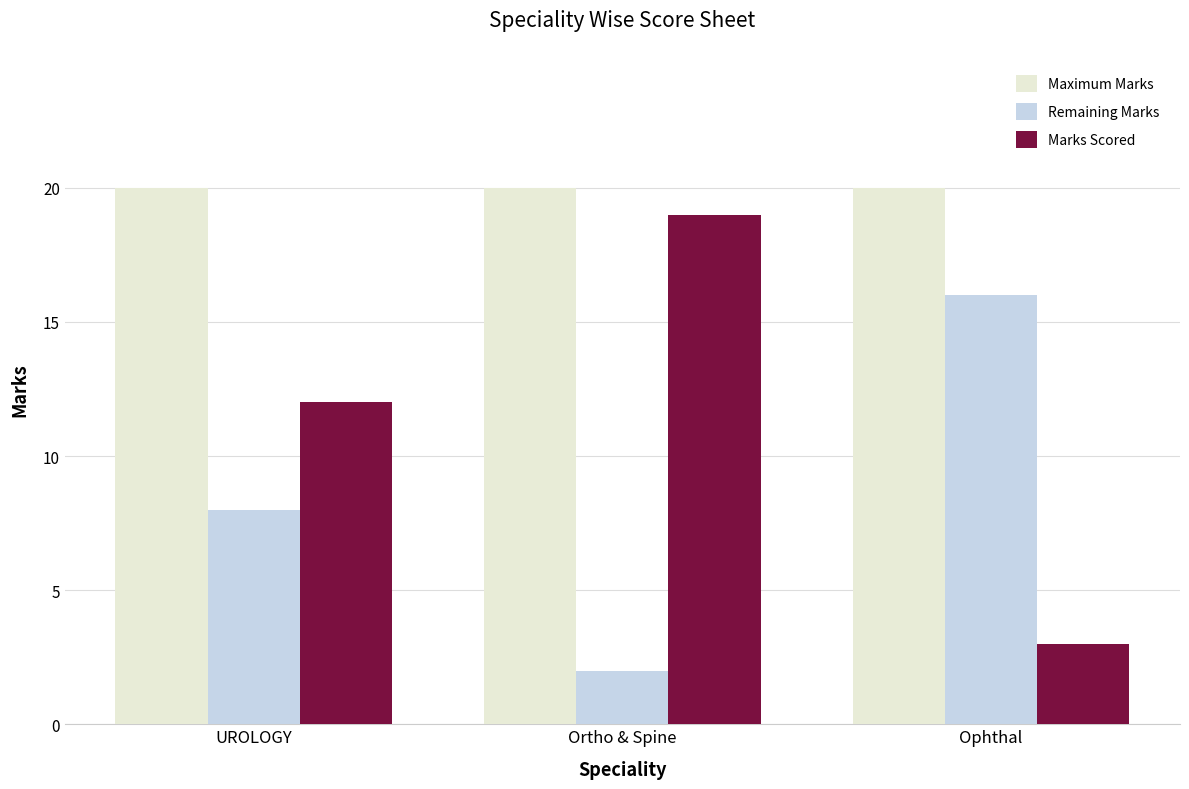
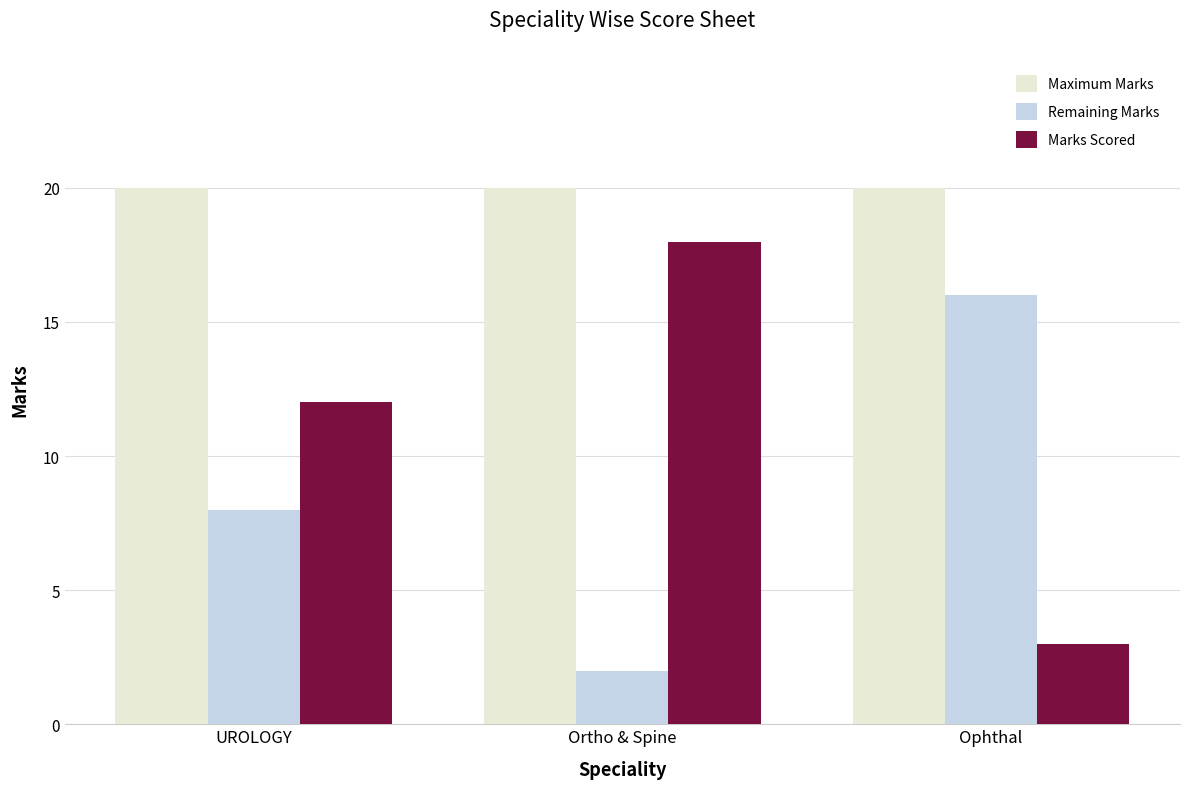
  {
    "Marks Scored": {
      "UROLOGY": 12,
-     "Ortho & Spine": 19,
+     "Ortho & Spine": 18,
      "Ophthal": 3
    }
  }
